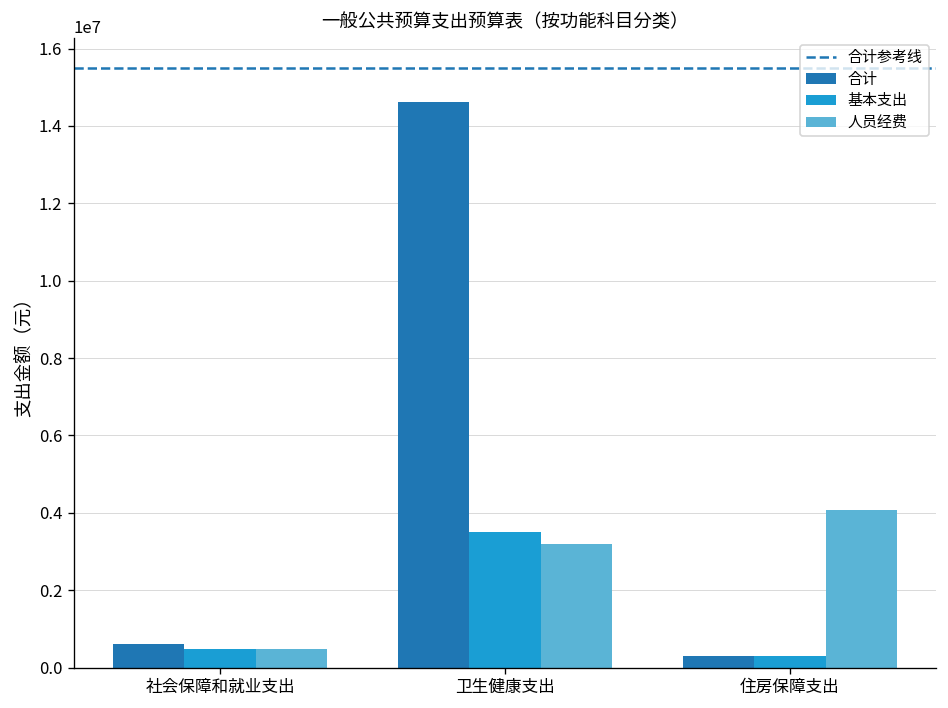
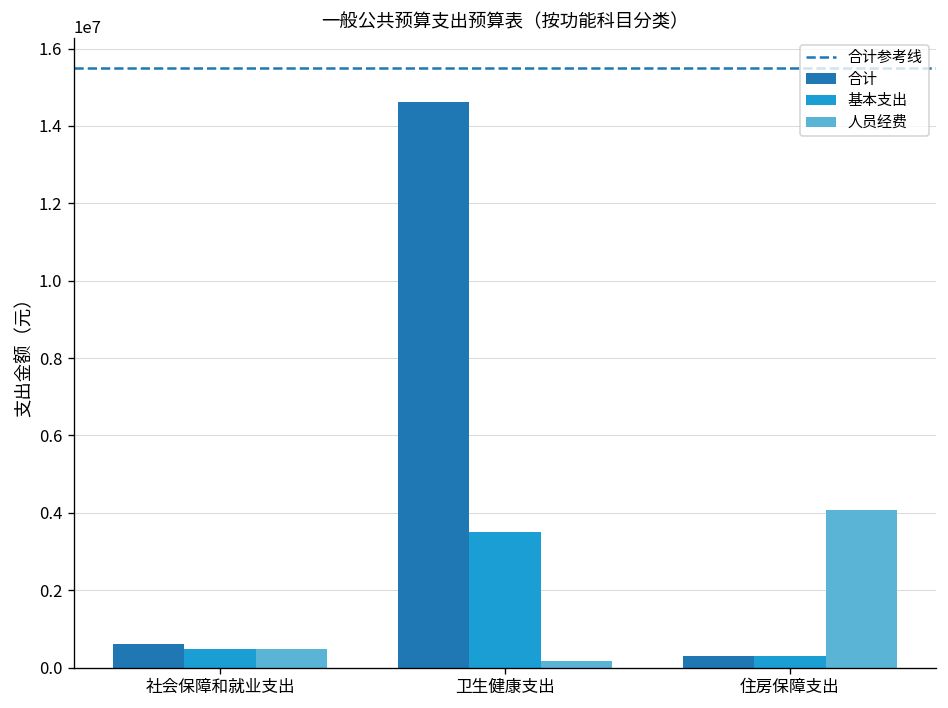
  {
    "人员经费": {
      "社会保障和就业支出": 500000,
-     "卫生健康支出": 3200000,
+     "卫生健康支出": 200000,
      "住房保障支出": 4100000
    }
  }
